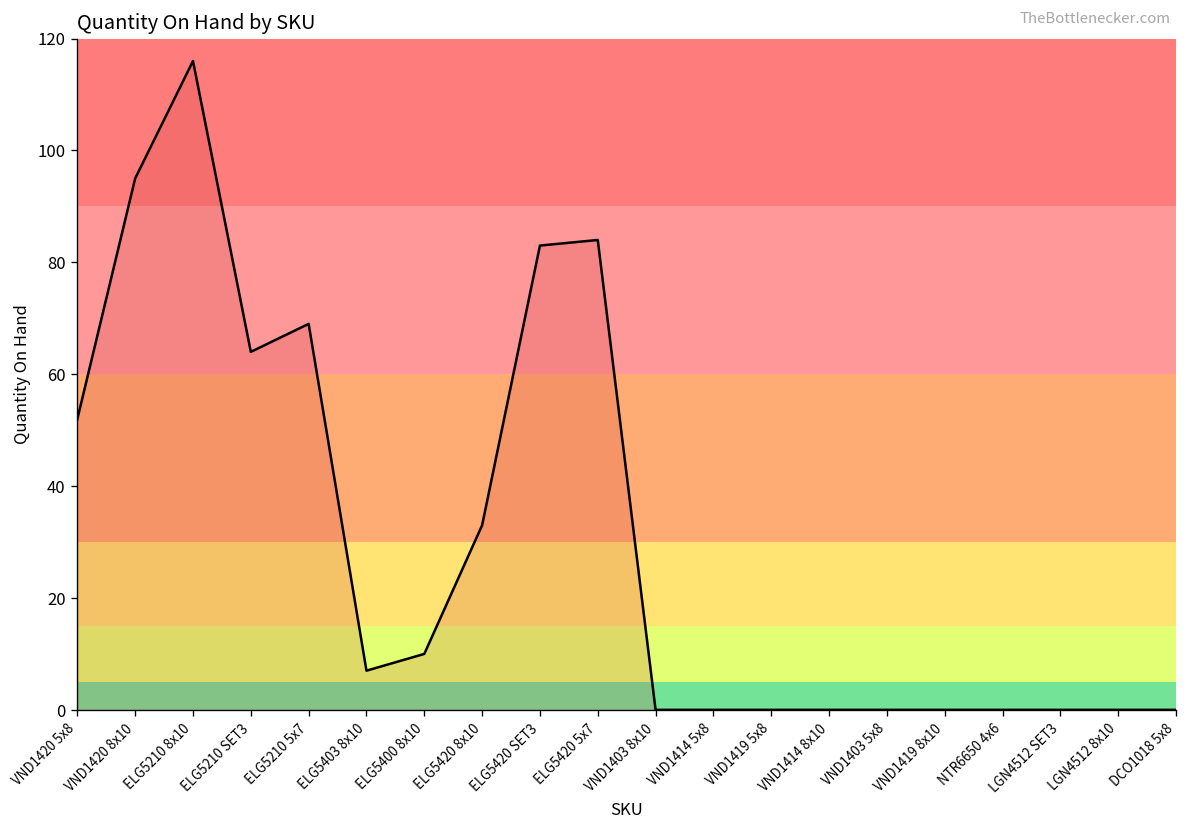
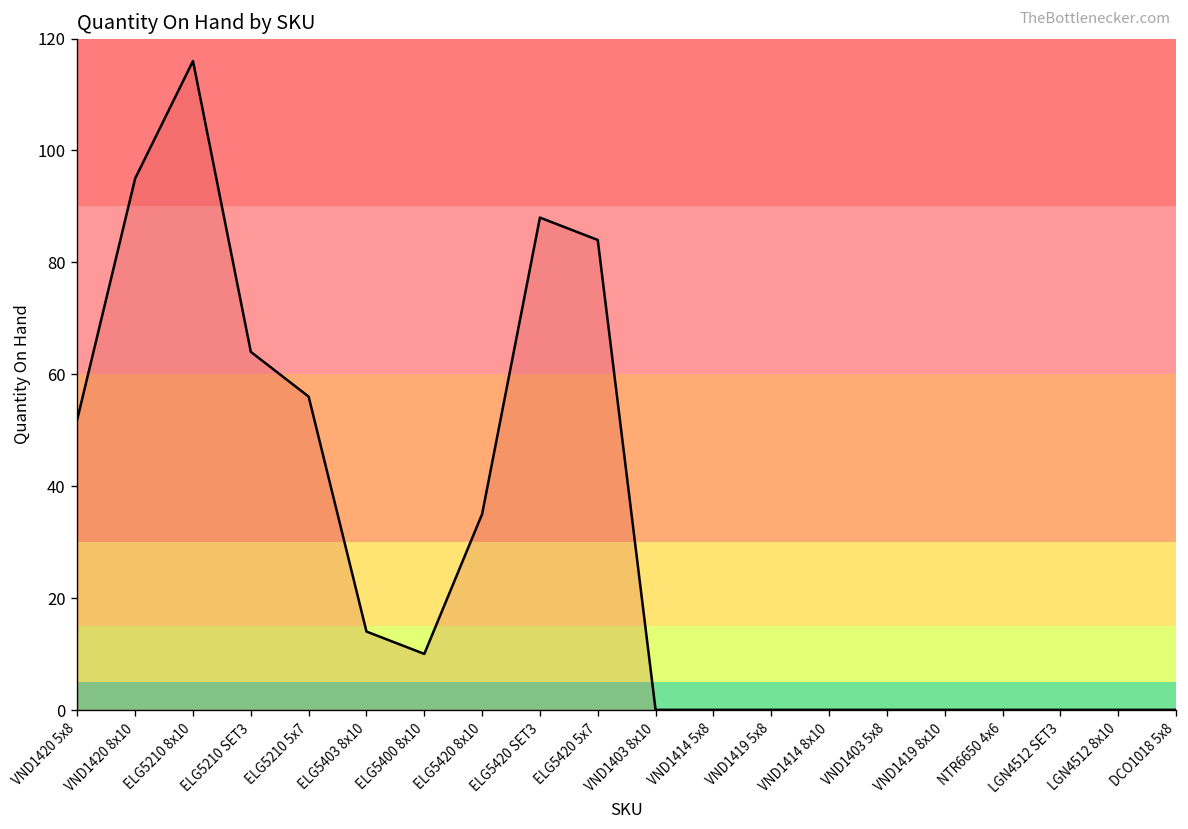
  {
    "VND1420 5x8": 52,
    "VND1420 8x10": 95,
    "ELG5210 8x10": 116,
    "ELG5210 SET3": 64,
-   "ELG5210 5x7": 69,
-   "ELG5403 8x10": 7,
+   "ELG5210 5x7": 56,
+   "ELG5403 8x10": 14,
    "ELG5400 8x10": 10,
-   "ELG5420 8x10": 33,
-   "ELG5420 SET3": 83,
+   "ELG5420 8x10": 35,
+   "ELG5420 SET3": 88,
    "ELG5420 5x7": 84,
    "VND1403 8x10": 0,
    "VND1414 5x8": 0,
    "VND1419 5x8": 0,
    "VND1414 8x10": 0,
    "VND1403 5x8": 0,
    "VND1419 8x10": 0,
    "NTR6650 4x6": 0,
    "LGN4512 SET3": 0,
    "LGN4512 8x10": 0,
    "DCO1018 5x8": 0
  }
